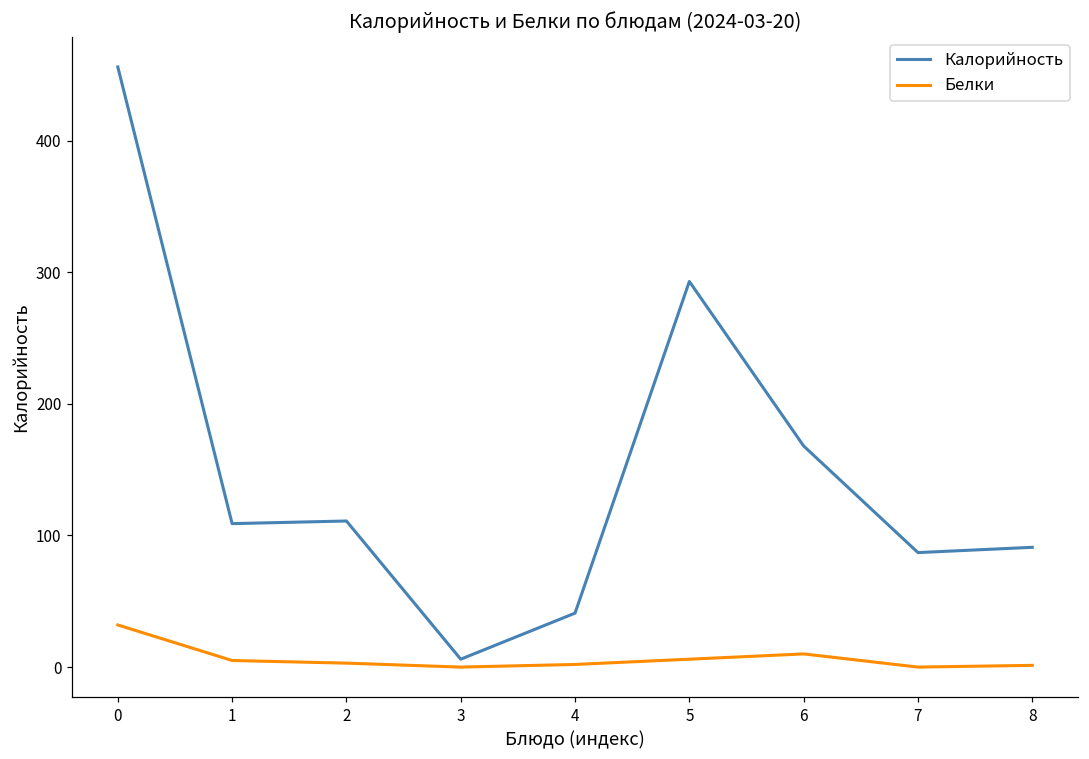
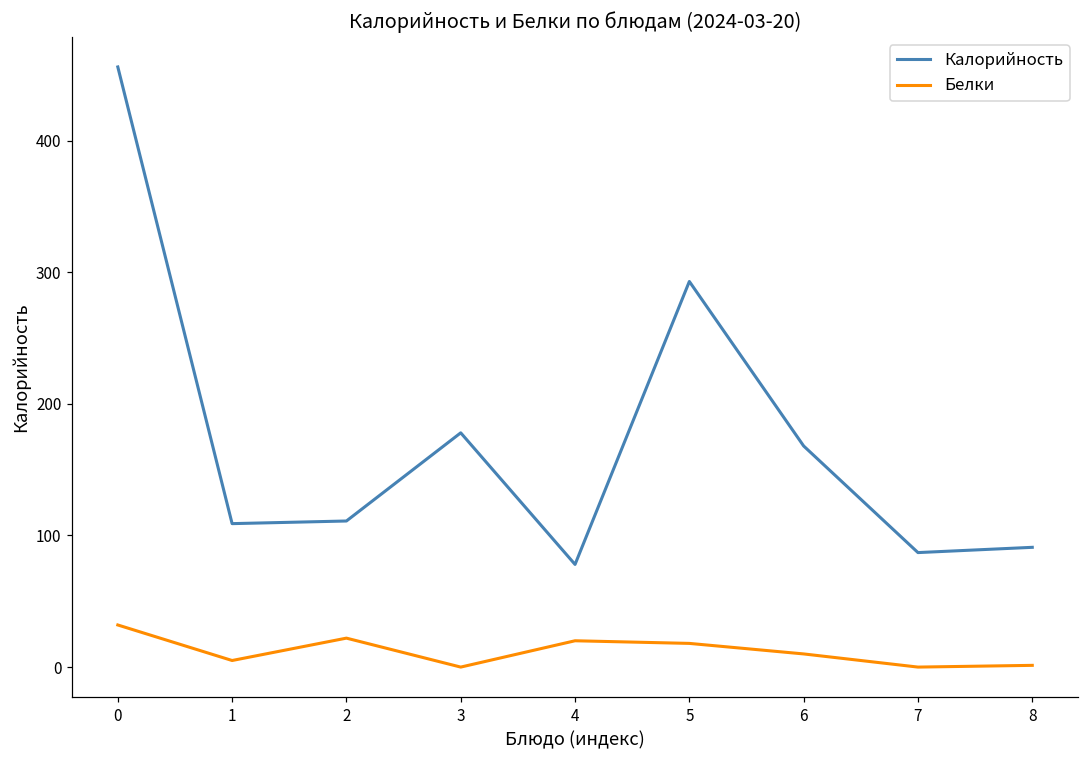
  {
    "Калорийность": {
      "0": 456,
      "1": 109,
      "2": 111,
-     "3": 6,
-     "4": 41,
+     "3": 178,
+     "4": 78,
      "5": 293,
      "6": 168,
      "7": 87,
      "8": 91
    },
    "Белки": {
      "0": 32,
      "1": 5,
-     "2": 3,
+     "2": 22,
      "3": 0,
-     "4": 2,
-     "5": 6,
+     "4": 20,
+     "5": 18,
      "6": 10,
      "7": 0,
      "8": 1
    }
  }
